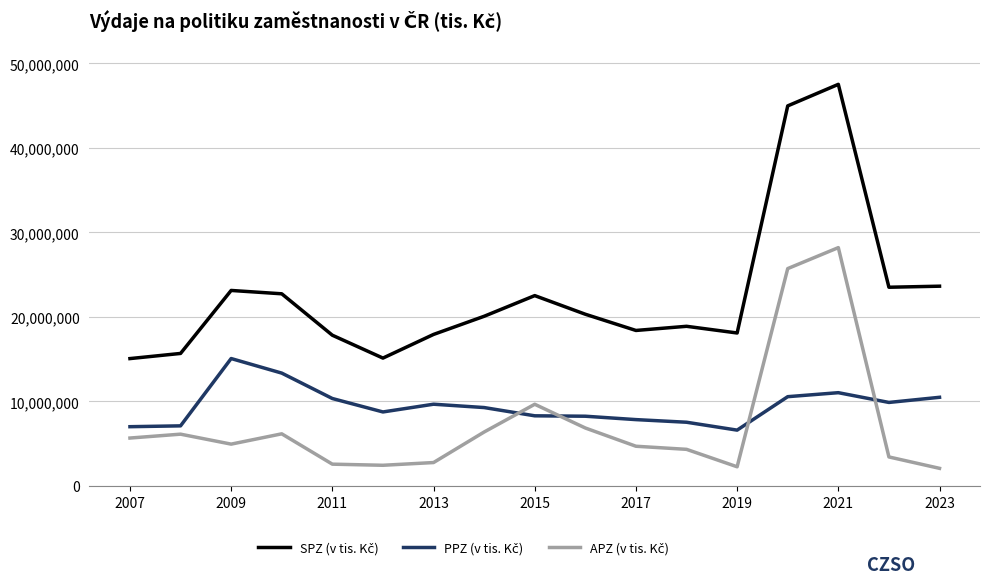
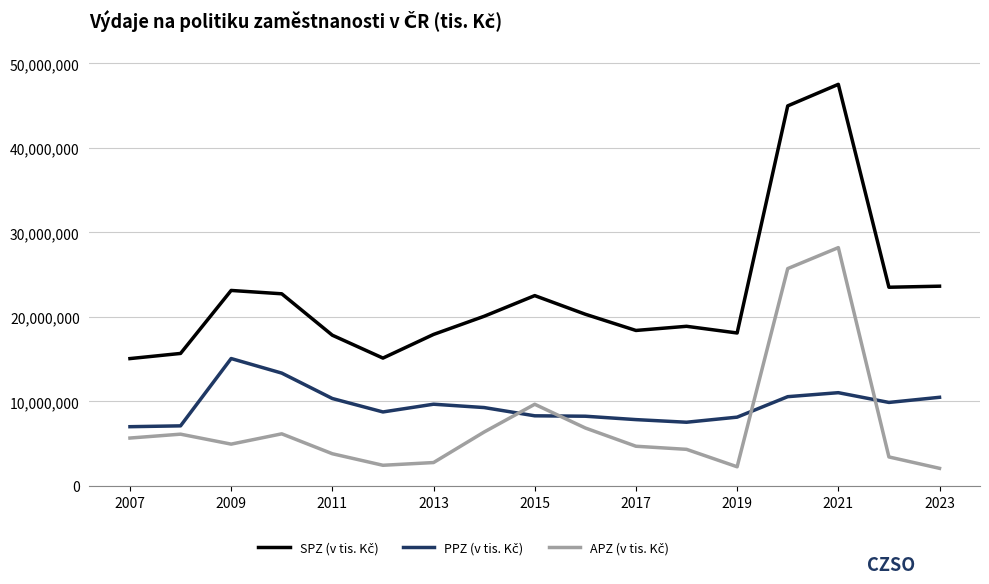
  {
    "SPZ (v tis. Kč)": {
      "2007": "15,000,000",
      "2009": "23,000,000",
      "2011": "18,000,000",
      "2013": "18,000,000",
      "2015": "23,000,000",
      "2017": "18,000,000",
      "2019": "18,000,000",
      "2021": "48,000,000",
      "2023": "24,000,000"
    },
    "PPZ (v tis. Kč)": {
      "2007": "7,000,000",
      "2009": "15,000,000",
      "2011": "10,000,000",
      "2013": "10,000,000",
      "2015": "8,000,000",
      "2017": "8,000,000",
-     "2019": "7,000,000",
+     "2019": "8,000,000",
      "2021": "11,000,000",
      "2023": "10,000,000"
    },
    "APZ (v tis. Kč)": {
      "2007": "6,000,000",
      "2009": "5,000,000",
-     "2011": "3,000,000",
+     "2011": "4,000,000",
      "2013": "3,000,000",
      "2015": "10,000,000",
      "2017": "5,000,000",
      "2019": "2,000,000",
      "2021": "28,000,000",
      "2023": "2,000,000"
    }
  }
